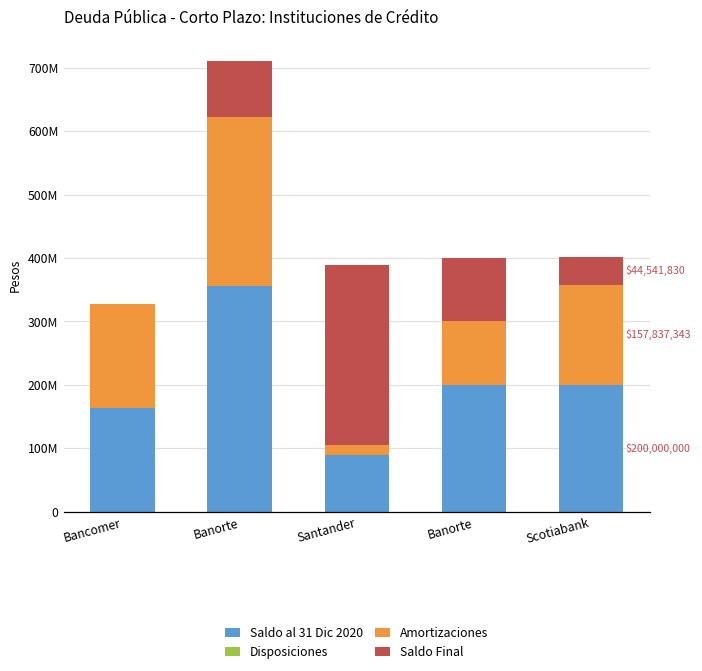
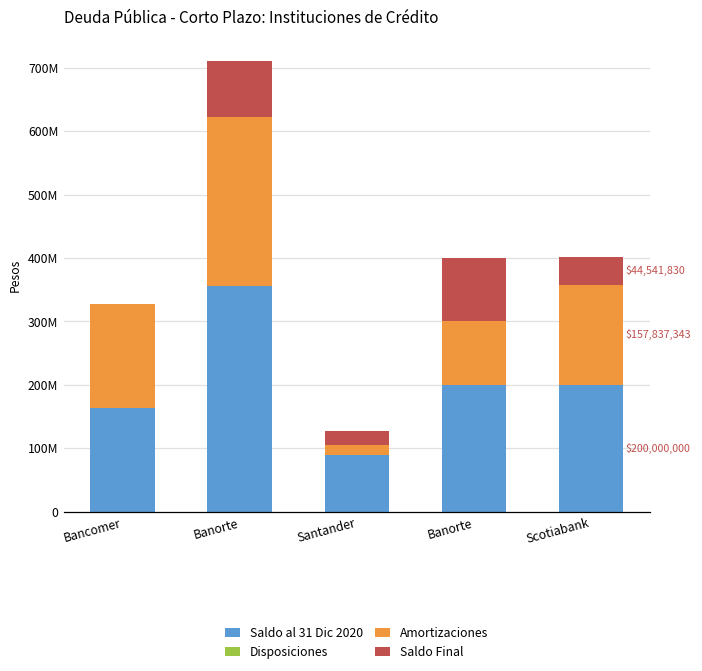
  {
    "Disposiciones": {
      "Bancomer": 160000000,
      "Santander": 90000000,
      "Scotiabank": 200000000
    },
    "Amortizaciones": {
      "Bancomer": 160000000,
      "Santander": 20000000,
      "Scotiabank": 160000000
    },
    "Saldo Final": {
      "Bancomer": 0,
-     "Santander": 280000000,
+     "Santander": 20000000,
      "Scotiabank": 40000000
    }
  }
